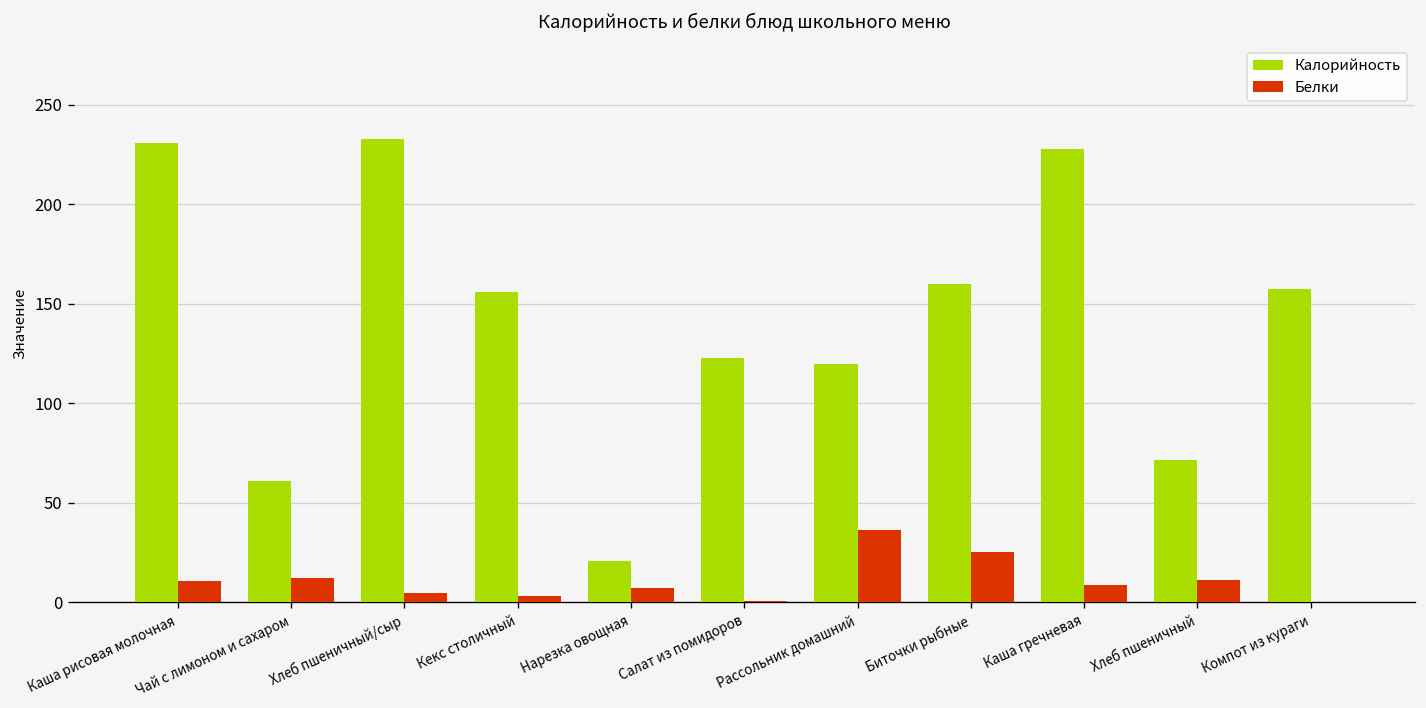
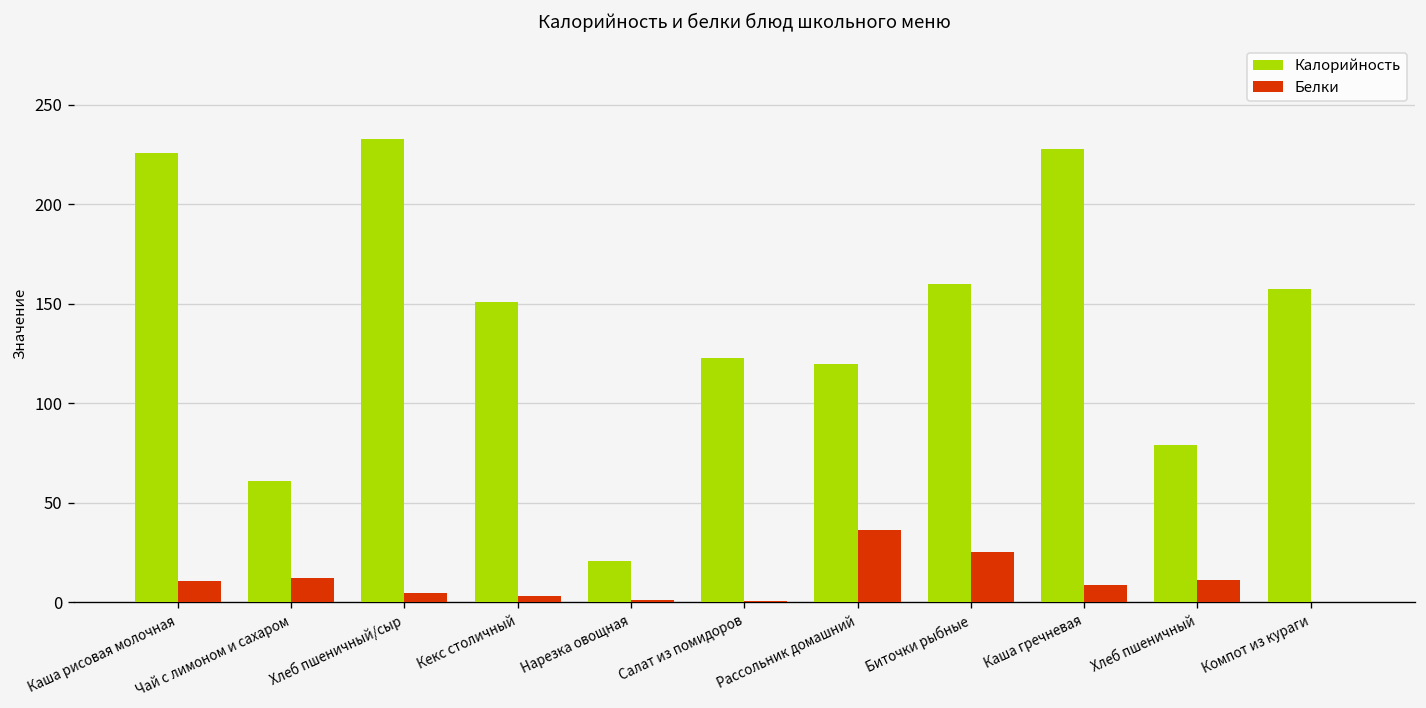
  {
    "Калорийность": {
-     "Каша рисовая молочная": 231,
+     "Каша рисовая молочная": 226,
      "Чай с лимоном и сахаром": 61,
      "Хлеб пшеничный/сыр": 233,
-     "Кекс столичный": 156,
+     "Кекс столичный": 151,
      "Нарезка овощная": 21,
      "Салат из помидоров": 123,
      "Рассольник домашний": 120,
      "Биточки рыбные": 160,
      "Каша гречневая": 228,
-     "Хлеб пшеничный": 72,
+     "Хлеб пшеничный": 79,
      "Компот из кураги": 158
    },
    "Белки": {
      "Каша рисовая молочная": 11,
      "Чай с лимоном и сахаром": 12,
      "Хлеб пшеничный/сыр": 5,
      "Кекс столичный": 3,
-     "Нарезка овощная": 7,
+     "Нарезка овощная": 1,
      "Рассольник домашний": 36,
      "Биточки рыбные": 25,
      "Каша гречневая": 9,
      "Хлеб пшеничный": 11
    }
  }
